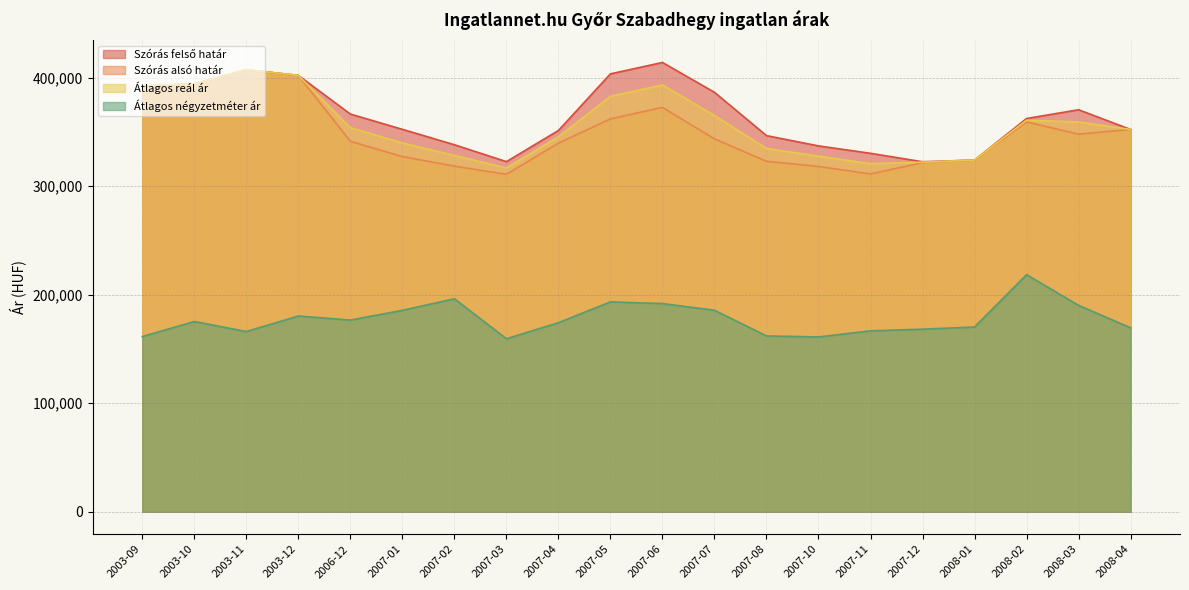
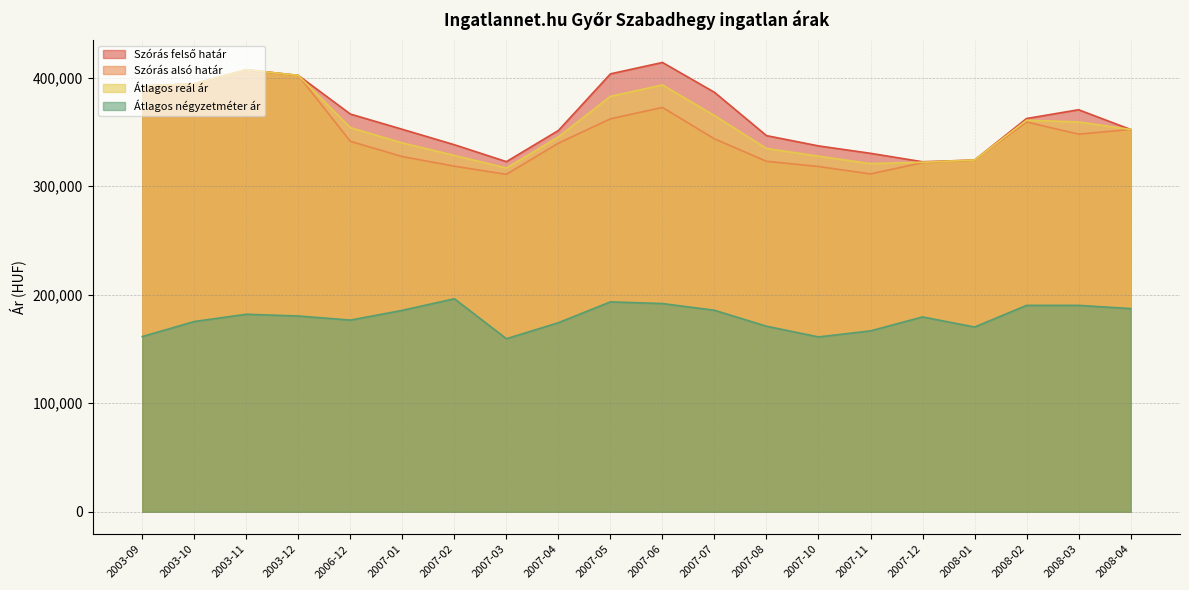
  {
    "Átlagos négyzetméter ár": {
      "2003-09": "161,000",
      "2003-10": "175,000",
-     "2003-11": "166,000",
+     "2003-11": "182,000",
      "2003-12": "180,000",
      "2006-12": "177,000",
      "2007-01": "186,000",
      "2007-02": "196,000",
      "2007-03": "159,000",
      "2007-04": "174,000",
      "2007-05": "193,000",
      "2007-06": "192,000",
      "2007-07": "186,000",
-     "2007-08": "162,000",
+     "2007-08": "171,000",
      "2007-10": "161,000",
      "2007-11": "167,000",
-     "2007-12": "168,000",
+     "2007-12": "180,000",
      "2008-01": "170,000",
-     "2008-02": "219,000",
+     "2008-02": "190,000",
      "2008-03": "190,000",
-     "2008-04": "170,000"
+     "2008-04": "187,000"
    }
  }
